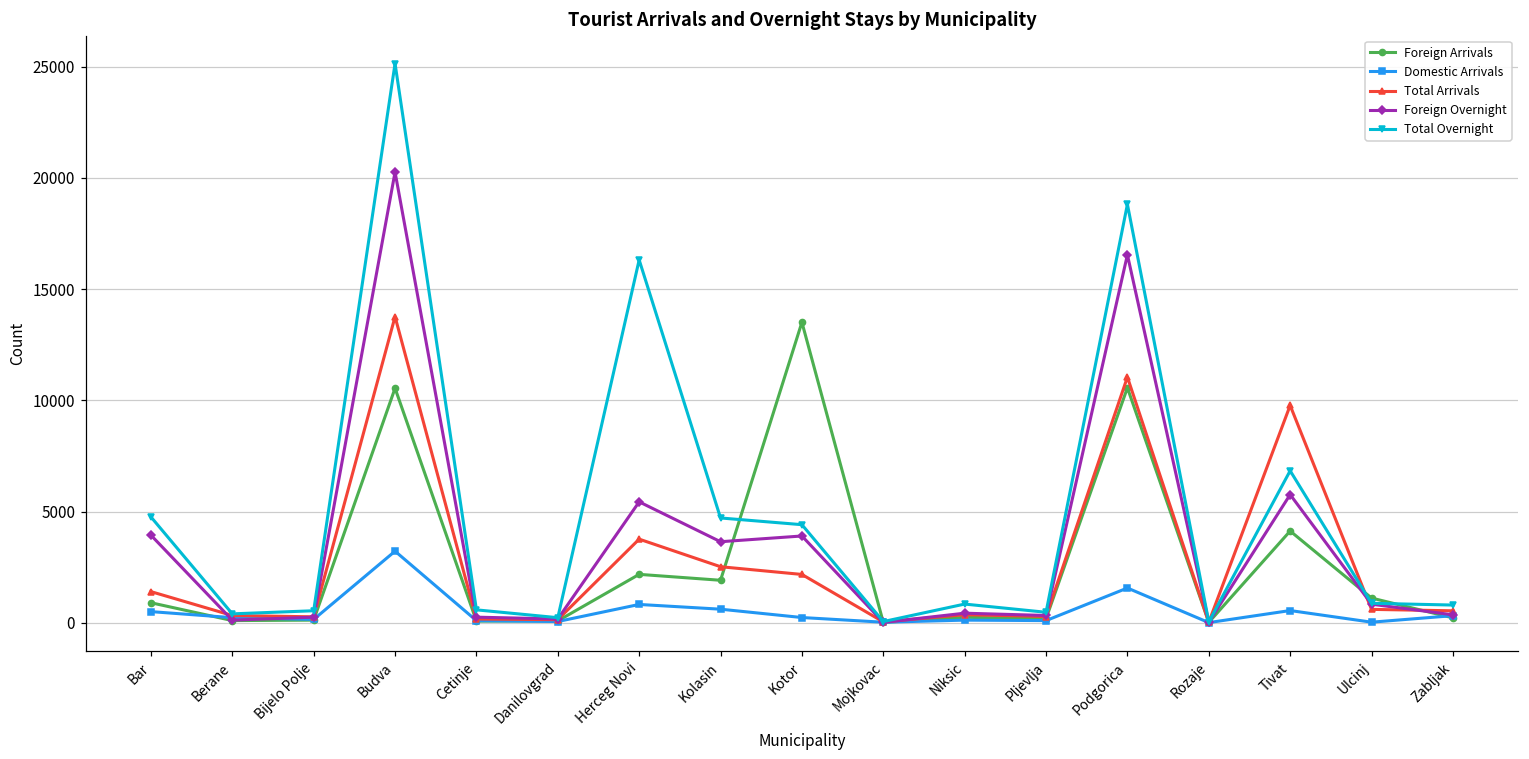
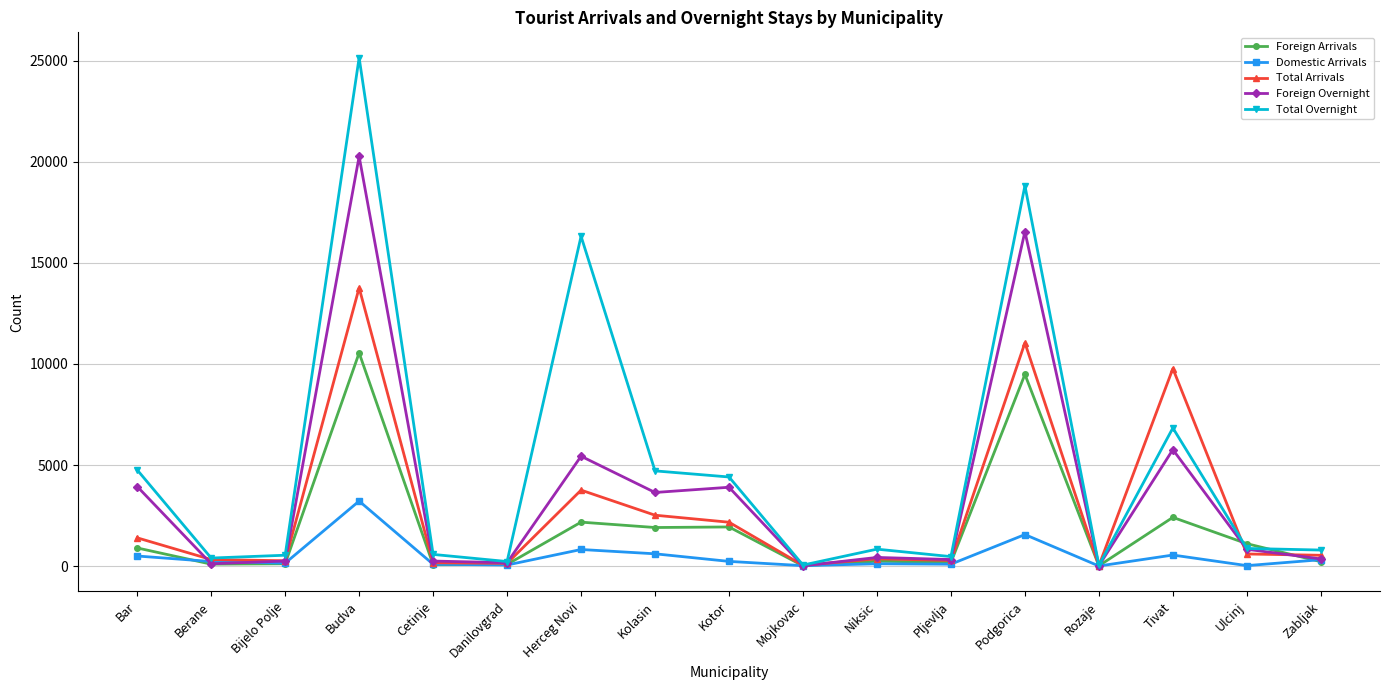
  {
    "Foreign Arrivals": {
      "Bar": 900,
      "Budva": 10500,
      "Herceg Novi": 2200,
      "Kolasin": 1900,
-     "Kotor": 13500,
-     "Podgorica": 10600,
-     "Tivat": 4100,
+     "Kotor": 1900,
+     "Podgorica": 9500,
+     "Tivat": 2400,
      "Ulcinj": 1100
    },
    "Total Arrivals": {
      "Bar": 1400,
      "Budva": 13800,
      "Herceg Novi": 3800,
      "Kolasin": 2500,
      "Kotor": 2200,
      "Podgorica": 11000,
      "Tivat": 9800,
      "Ulcinj": 600,
      "Zabljak": 500
    },
    "Foreign Overnight": {
      "Bar": 3900,
      "Budva": 20300,
      "Herceg Novi": 5400,
      "Kolasin": 3600,
      "Kotor": 3900,
      "Podgorica": 16500,
      "Tivat": 5800
    }
  }
